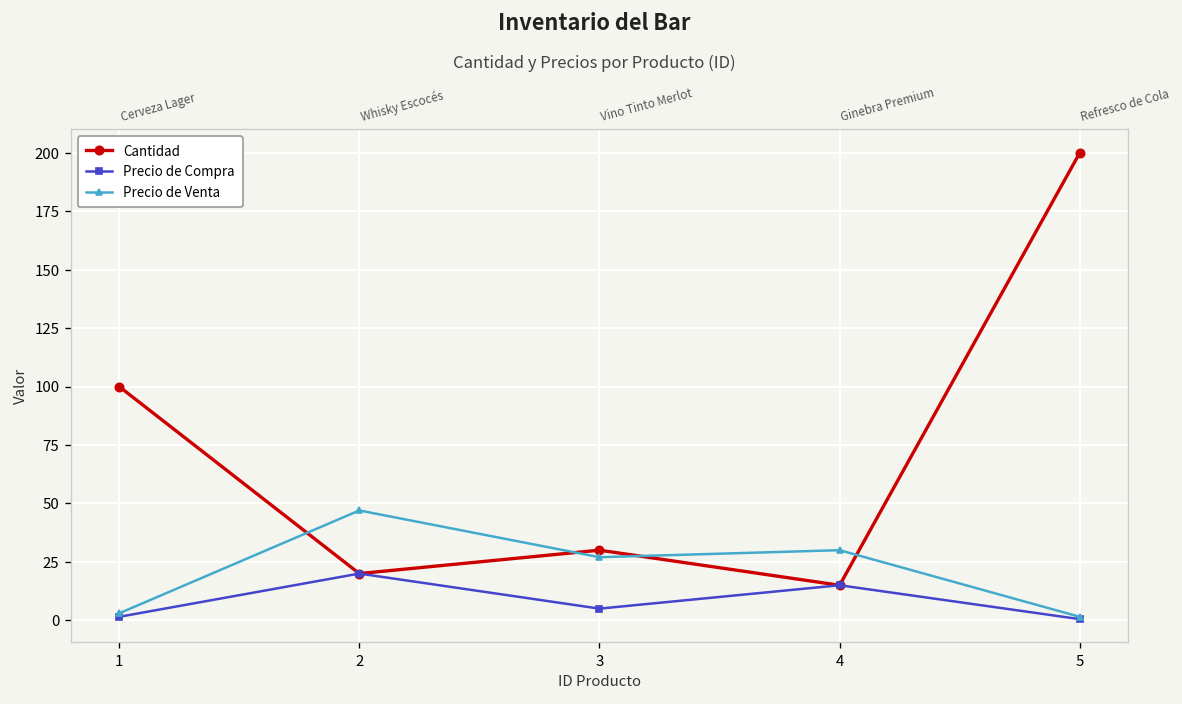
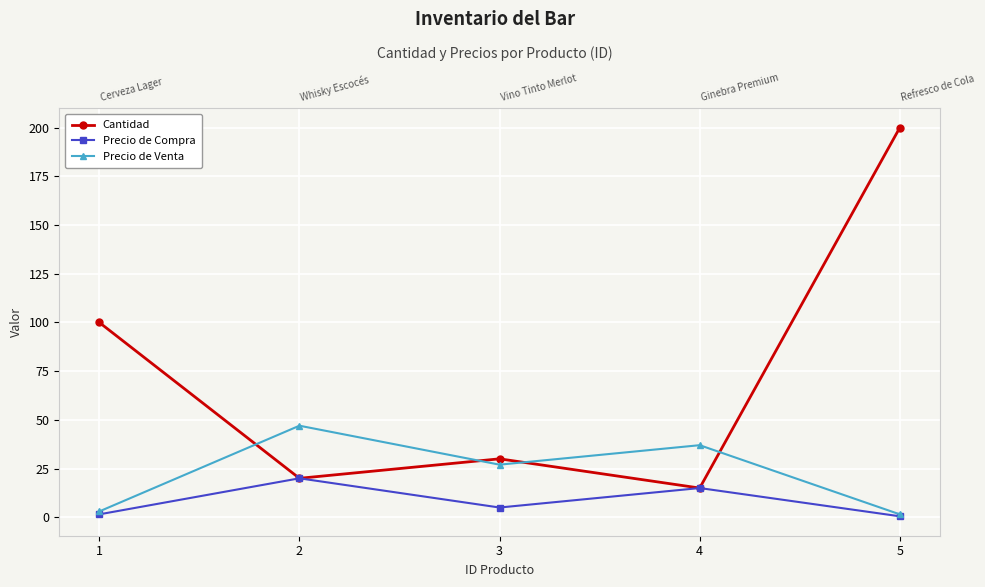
  {
    "Cantidad": {
      "1": 100,
      "3": 30,
      "5": 200
    },
    "Precio de Compra": {
      "1": 2,
      "3": 5
    },
    "Precio de Venta": {
      "1": 3,
      "2": 47,
      "3": 27,
-     "4": 30
+     "4": 37
    }
  }
